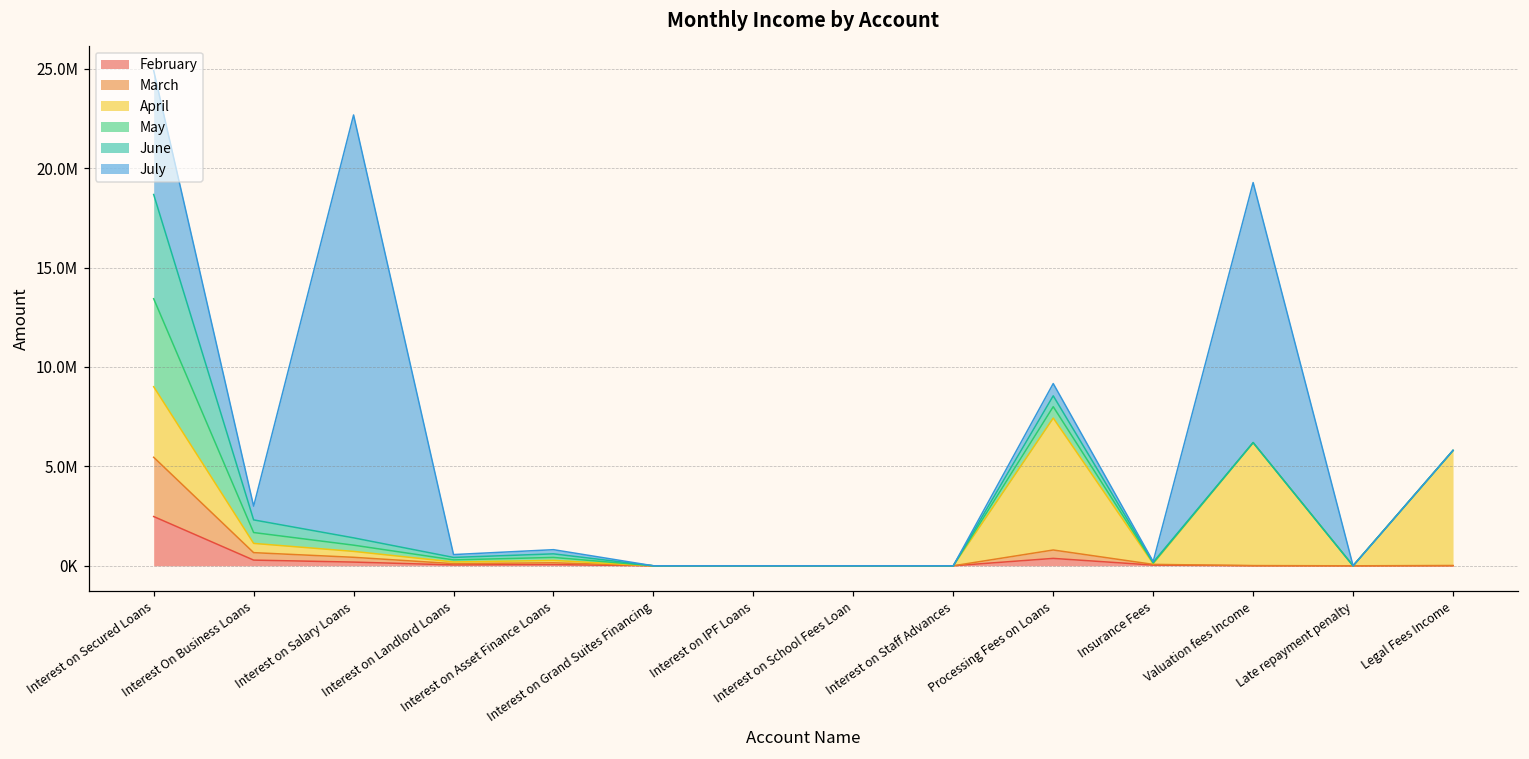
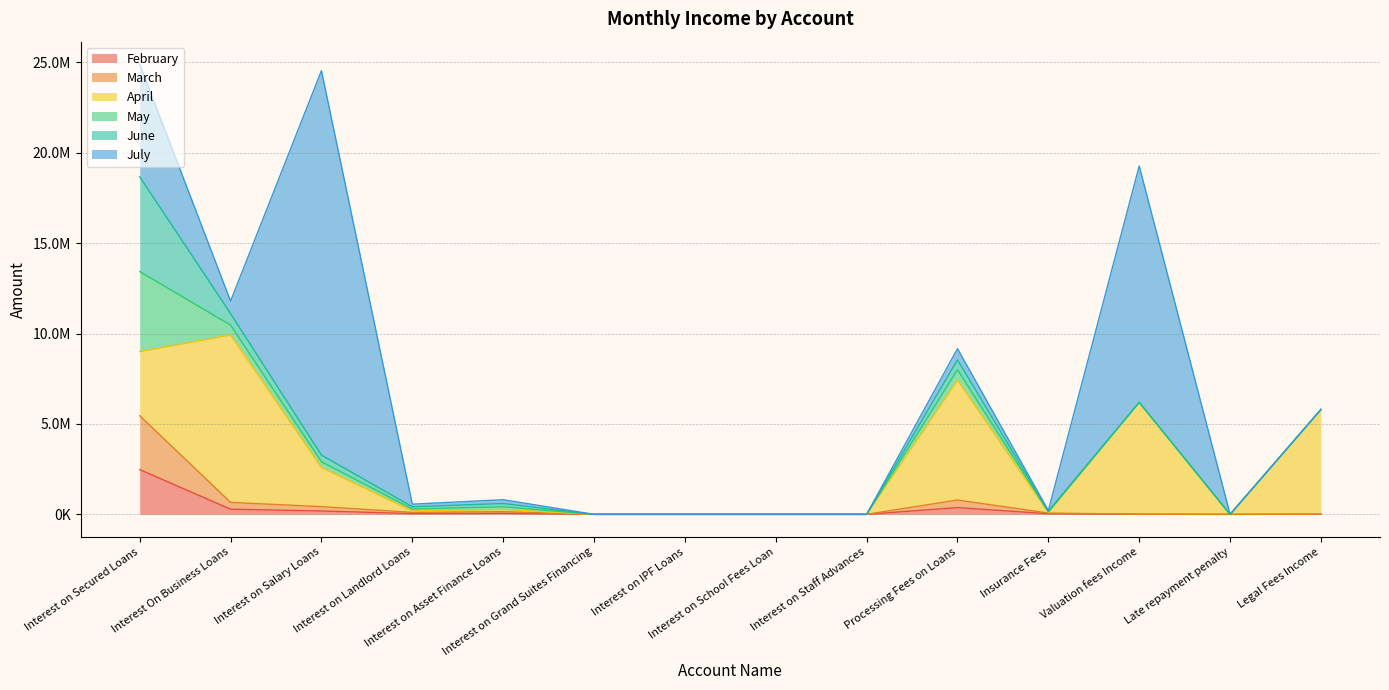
  {
    "April": {
      "Interest on Secured Loans": 3500000,
-     "Interest On Business Loans": 500000,
-     "Interest on Salary Loans": 300000,
+     "Interest On Business Loans": 9300000,
+     "Interest on Salary Loans": 2200000,
      "Processing Fees on Loans": 6600000
    },
    "July": {
      "Interest On Business Loans": 700000,
      "Interest on Salary Loans": 21300000,
      "Interest on Landlord Loans": 100000,
      "Interest on Asset Finance Loans": 200000,
      "Processing Fees on Loans": 600000,
      "Valuation fees Income": 13100000
    }
  }
